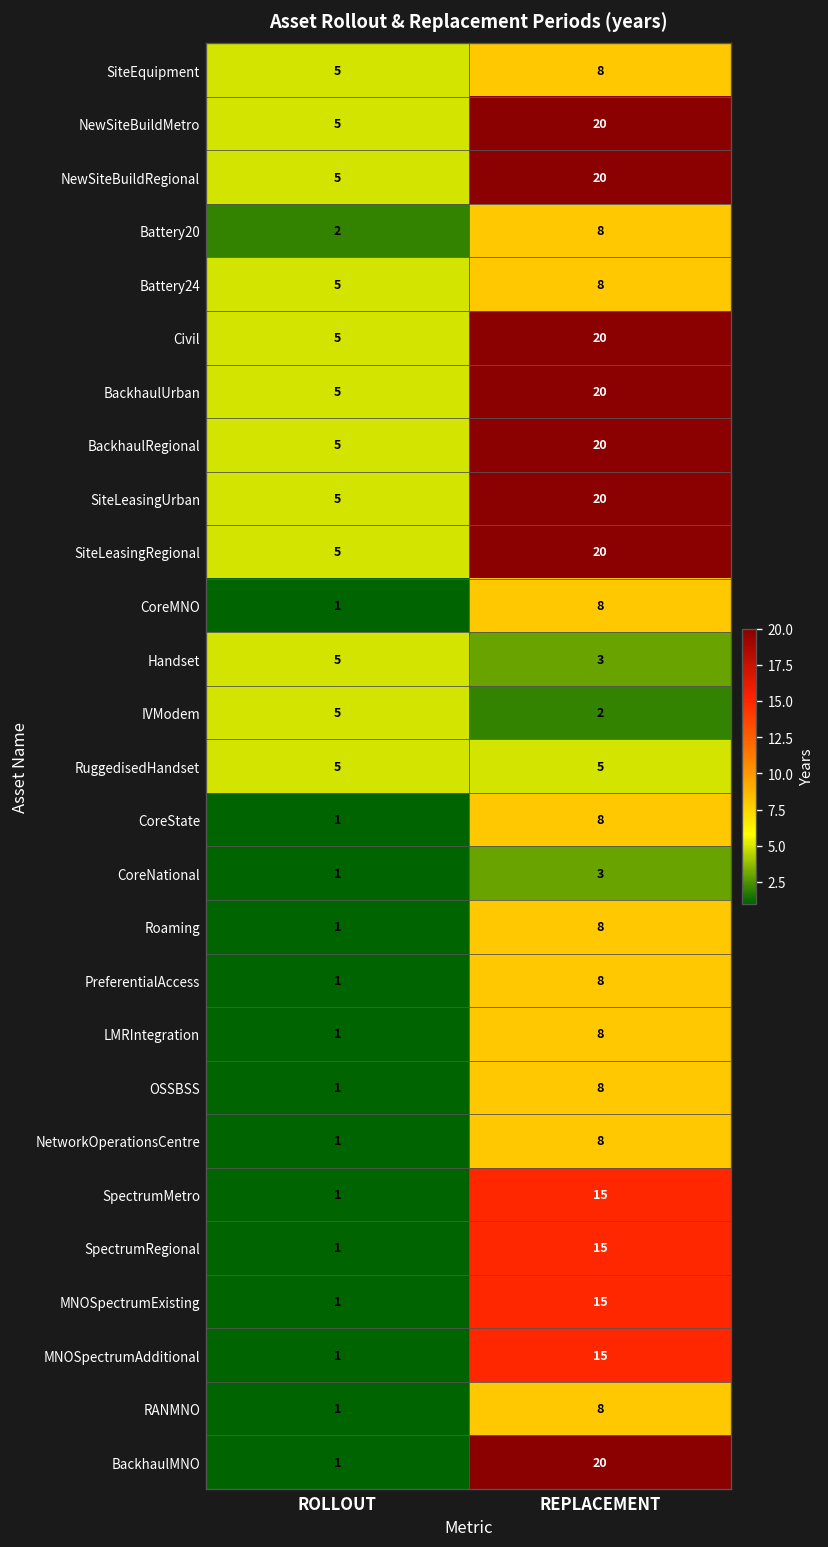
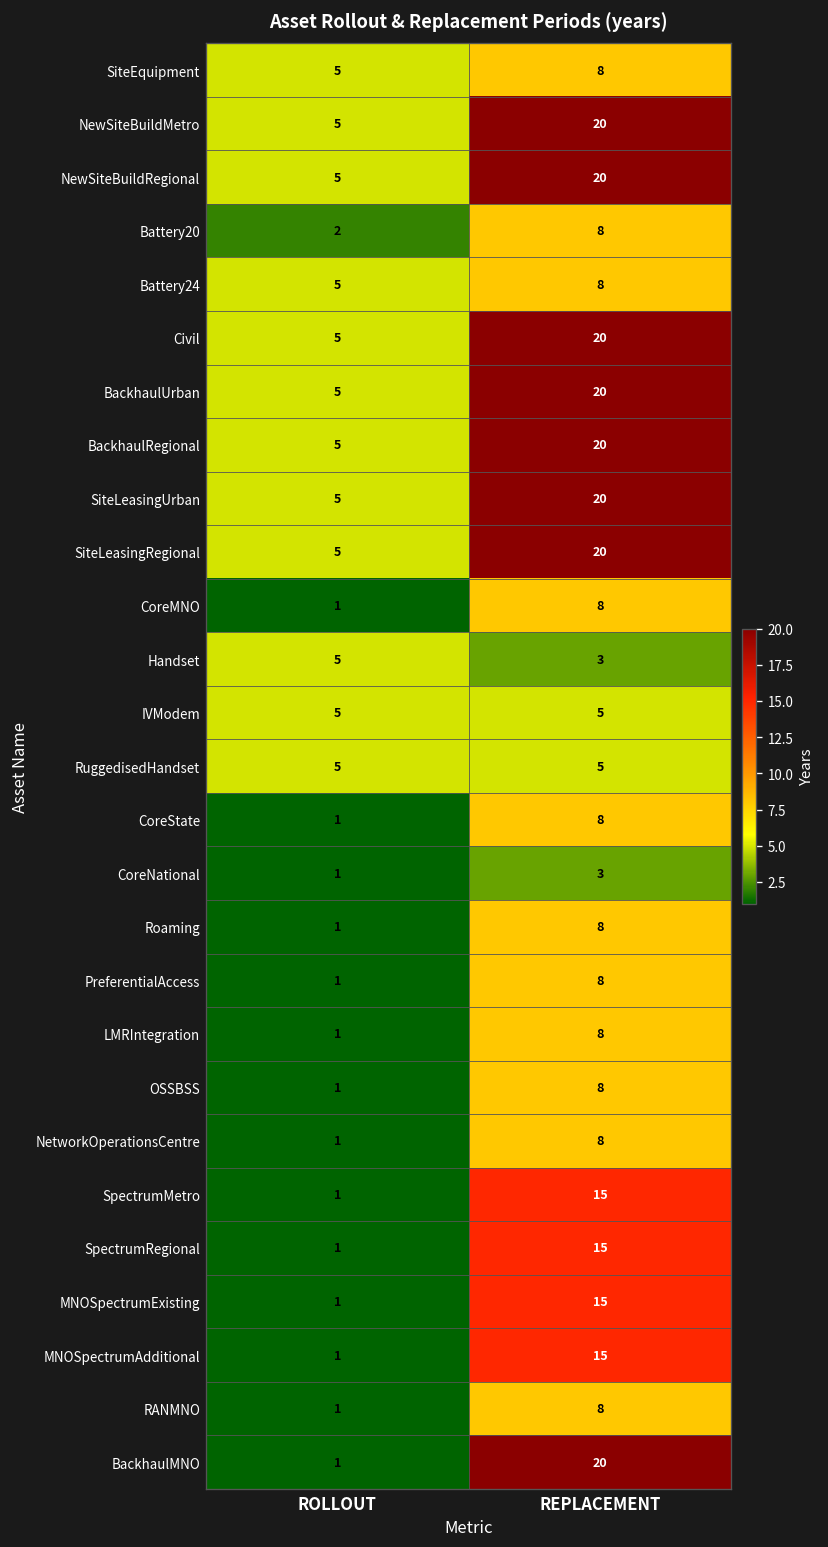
  {
    "SiteEquipment": {
      "ROLLOUT": 5,
      "REPLACEMENT": 8
    },
    "NewSiteBuildMetro": {
      "ROLLOUT": 5,
      "REPLACEMENT": 20
    },
    "NewSiteBuildRegional": {
      "ROLLOUT": 5,
      "REPLACEMENT": 20
    },
    "Battery20": {
      "ROLLOUT": 2,
      "REPLACEMENT": 8
    },
    "Battery24": {
      "ROLLOUT": 5,
      "REPLACEMENT": 8
    },
    "Civil": {
      "ROLLOUT": 5,
      "REPLACEMENT": 20
    },
    "BackhaulUrban": {
      "ROLLOUT": 5,
      "REPLACEMENT": 20
    },
    "BackhaulRegional": {
      "ROLLOUT": 5,
      "REPLACEMENT": 20
    },
    "SiteLeasingUrban": {
      "ROLLOUT": 5,
      "REPLACEMENT": 20
    },
    "SiteLeasingRegional": {
      "ROLLOUT": 5,
      "REPLACEMENT": 20
    },
    "CoreMNO": {
      "ROLLOUT": 1,
      "REPLACEMENT": 8
    },
    "Handset": {
      "ROLLOUT": 5,
      "REPLACEMENT": 3
    },
    "IVModem": {
      "ROLLOUT": 5,
-     "REPLACEMENT": 2
+     "REPLACEMENT": 5
    },
    "RuggedisedHandset": {
      "ROLLOUT": 5,
      "REPLACEMENT": 5
    },
    "CoreState": {
      "ROLLOUT": 1,
      "REPLACEMENT": 8
    },
    "CoreNational": {
      "ROLLOUT": 1,
      "REPLACEMENT": 3
    },
    "Roaming": {
      "ROLLOUT": 1,
      "REPLACEMENT": 8
    },
    "PreferentialAccess": {
      "ROLLOUT": 1,
      "REPLACEMENT": 8
    },
    "LMRIntegration": {
      "ROLLOUT": 1,
      "REPLACEMENT": 8
    },
    "OSSBSS": {
      "ROLLOUT": 1,
      "REPLACEMENT": 8
    },
    "NetworkOperationsCentre": {
      "ROLLOUT": 1,
      "REPLACEMENT": 8
    },
    "SpectrumMetro": {
      "ROLLOUT": 1,
      "REPLACEMENT": 15
    },
    "SpectrumRegional": {
      "ROLLOUT": 1,
      "REPLACEMENT": 15
    },
    "MNOSpectrumExisting": {
      "ROLLOUT": 1,
      "REPLACEMENT": 15
    },
    "MNOSpectrumAdditional": {
      "ROLLOUT": 1,
      "REPLACEMENT": 15
    },
    "RANMNO": {
      "ROLLOUT": 1,
      "REPLACEMENT": 8
    },
    "BackhaulMNO": {
      "ROLLOUT": 1,
      "REPLACEMENT": 20
    }
  }
